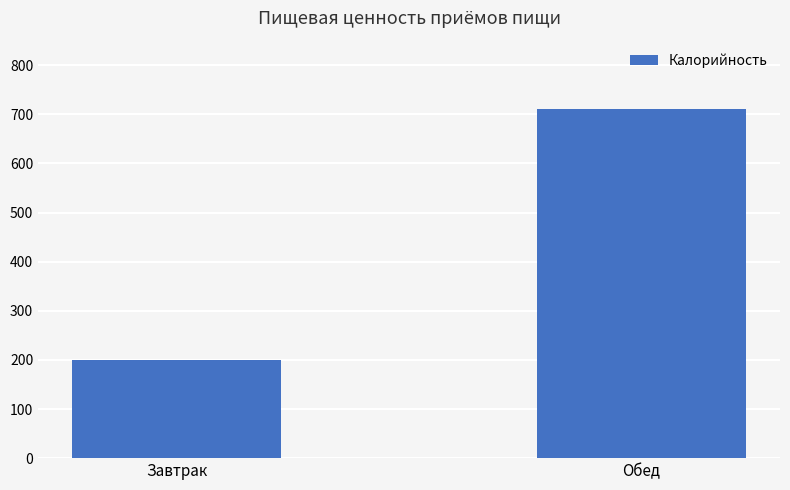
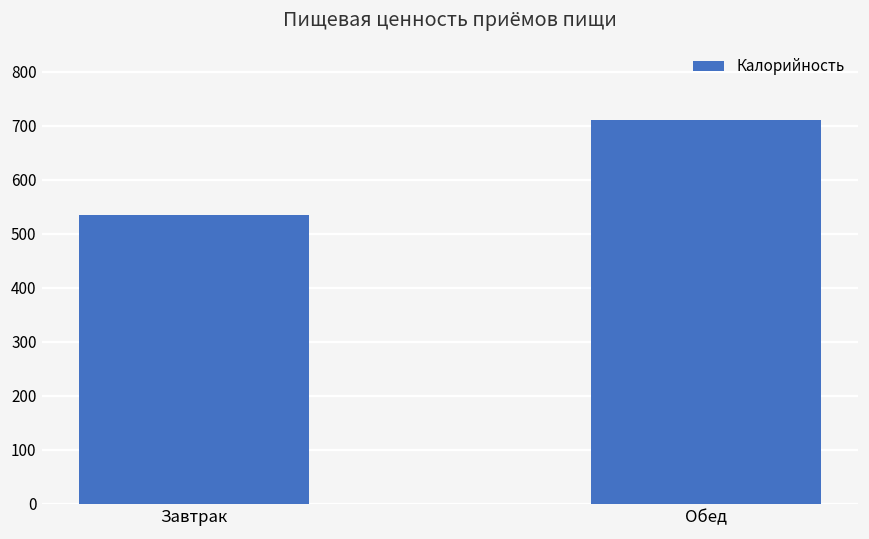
  {
-   "Завтрак": 200,
+   "Завтрак": 540,
    "Обед": 710
  }
